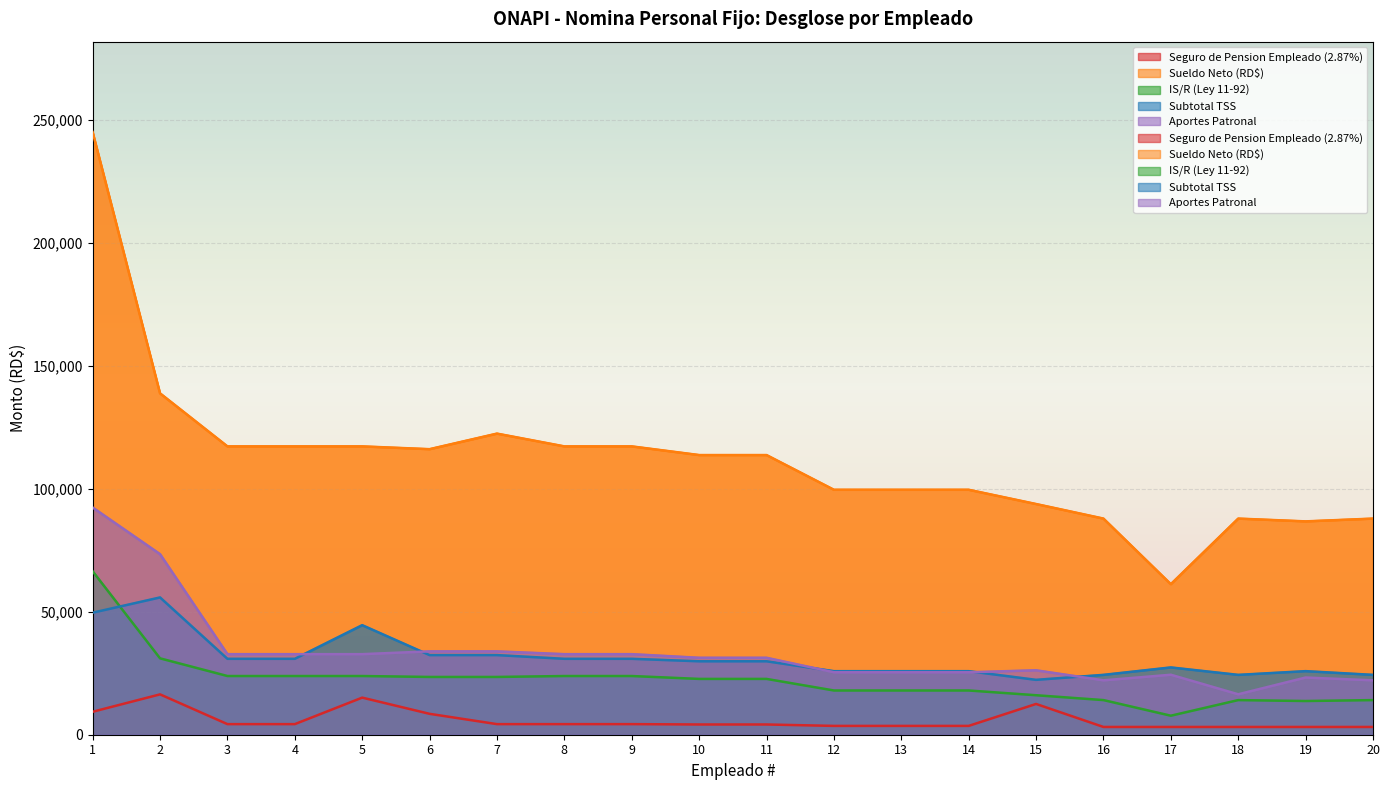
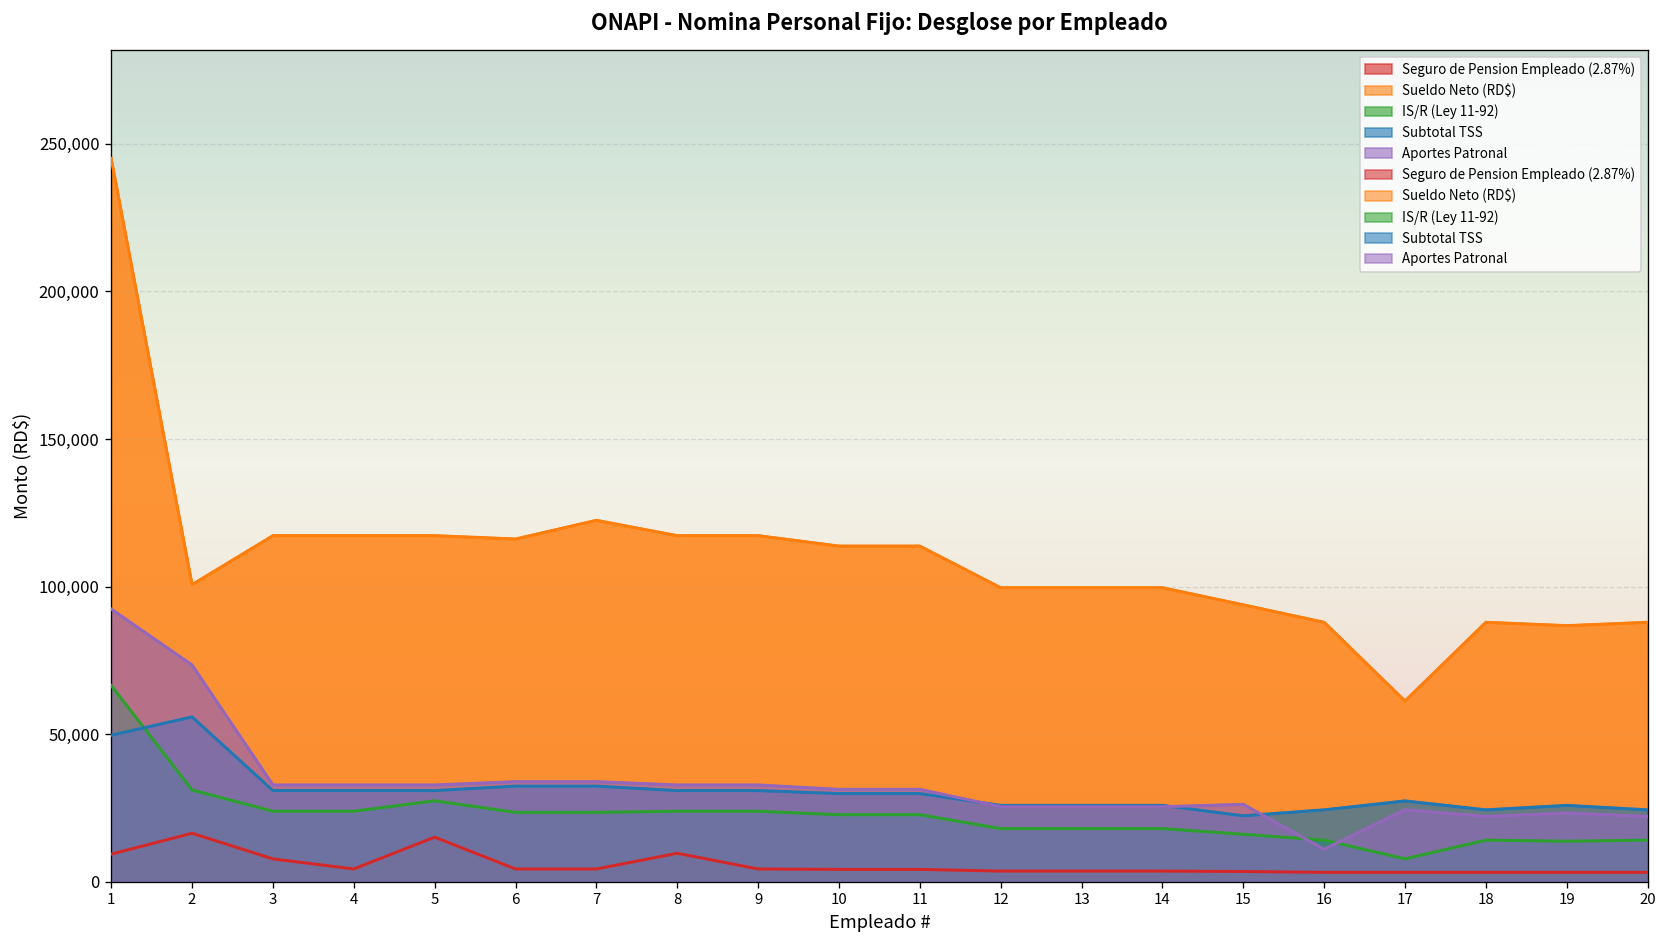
  {
    "Seguro de Pension Empleado (2.87%)": {
      "1": "9,000",
      "2": "16,000",
-     "3": "4,000",
+     "3": "8,000",
      "4": "4,000",
      "5": "15,000",
-     "6": "8,000",
+     "6": "4,000",
      "7": "4,000",
-     "8": "4,000",
+     "8": "10,000",
      "9": "4,000",
      "10": "4,000",
      "11": "4,000",
      "12": "4,000",
      "13": "4,000",
      "14": "4,000",
-     "15": "13,000",
+     "15": "3,000",
      "16": "3,000",
      "17": "3,000",
      "18": "3,000",
      "19": "3,000",
      "20": "3,000"
    },
    "Sueldo Neto (RD$)": {
      "1": "245,000",
-     "2": "139,000",
+     "2": "101,000",
      "3": "117,000",
      "4": "117,000",
      "5": "117,000",
      "6": "116,000",
      "7": "122,000",
      "8": "117,000",
      "9": "117,000",
      "10": "114,000",
      "11": "114,000",
      "12": "100,000",
      "13": "100,000",
      "14": "100,000",
      "15": "94,000",
      "16": "88,000",
      "17": "61,000",
      "18": "88,000",
      "19": "87,000",
      "20": "88,000"
    },
    "IS/R (Ley 11-92)": {
      "1": "66,000",
      "2": "31,000",
      "3": "24,000",
      "4": "24,000",
-     "5": "24,000",
+     "5": "27,000",
      "6": "23,000",
      "7": "23,000",
      "8": "24,000",
      "9": "24,000",
      "10": "23,000",
      "11": "23,000",
      "12": "18,000",
      "13": "18,000",
      "14": "18,000",
      "15": "16,000",
      "16": "14,000",
      "17": "8,000",
      "18": "14,000",
      "19": "14,000",
      "20": "14,000"
    },
    "Subtotal TSS": {
      "1": "50,000",
      "2": "56,000",
      "3": "31,000",
      "4": "31,000",
-     "5": "45,000",
+     "5": "31,000",
      "6": "32,000",
      "7": "32,000",
      "8": "31,000",
      "9": "31,000",
      "10": "30,000",
      "11": "30,000",
      "15": "22,000",
      "16": "24,000",
      "17": "27,000",
      "18": "24,000",
      "19": "26,000",
      "20": "24,000"
    },
    "Aportes Patronal": {
      "1": "92,000",
      "2": "73,000",
      "3": "33,000",
      "4": "33,000",
      "5": "33,000",
      "6": "34,000",
      "7": "34,000",
      "8": "33,000",
      "9": "33,000",
      "10": "31,000",
      "11": "31,000",
      "15": "26,000",
-     "16": "22,000",
+     "16": "11,000",
      "17": "24,000",
-     "18": "16,000",
+     "18": "22,000",
      "19": "23,000",
      "20": "22,000"
    }
  }
